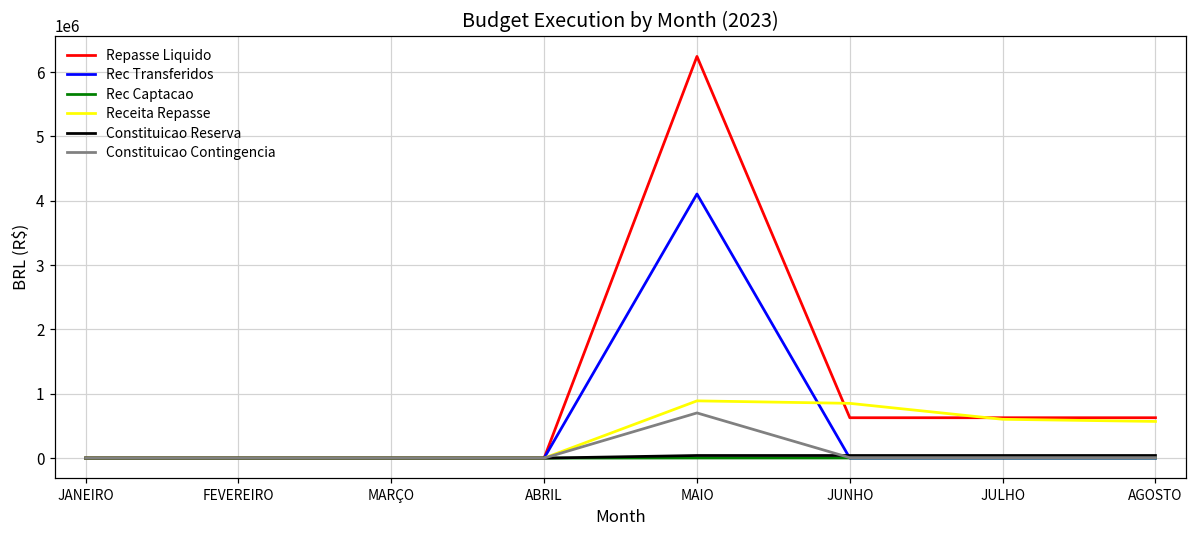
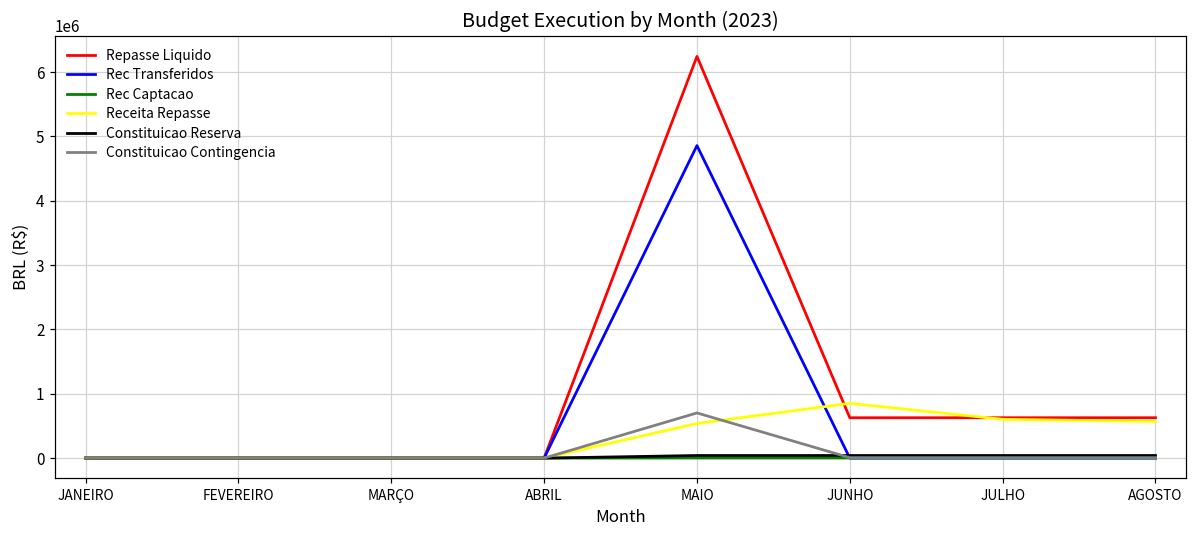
  {
    "Repasse Liquido": {
      "MAIO": 6200000,
      "JUNHO": 600000,
      "AGOSTO": 600000
    },
    "Rec Transferidos": {
-     "MAIO": 4100000
+     "MAIO": 4900000
    },
    "Receita Repasse": {
-     "MAIO": 900000,
+     "MAIO": 500000,
      "JUNHO": 900000,
      "AGOSTO": 600000
    },
    "Constituicao Contingencia": {
      "MAIO": 700000
    }
  }
